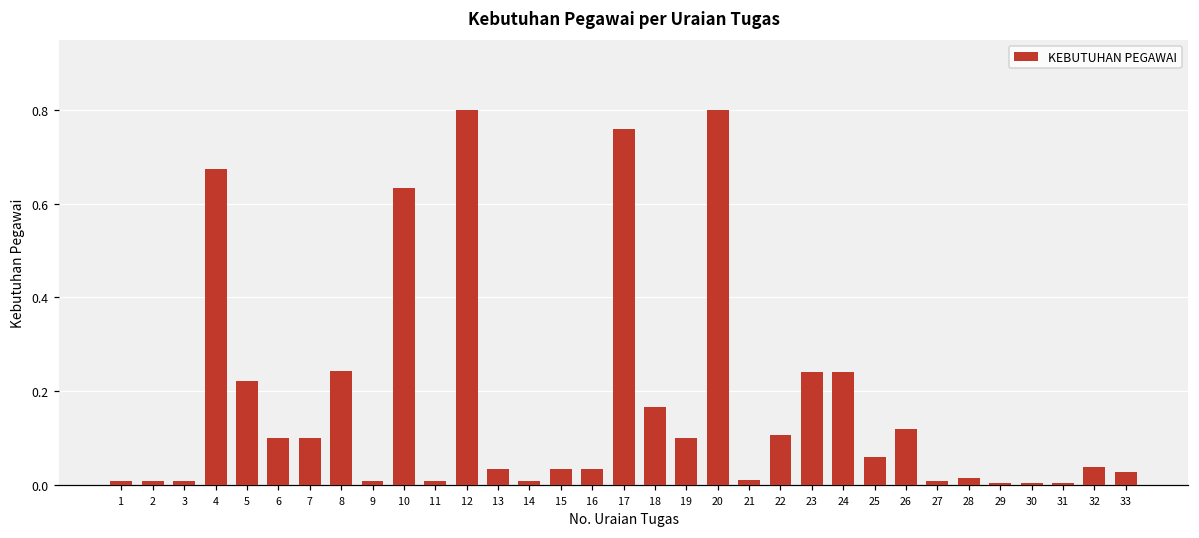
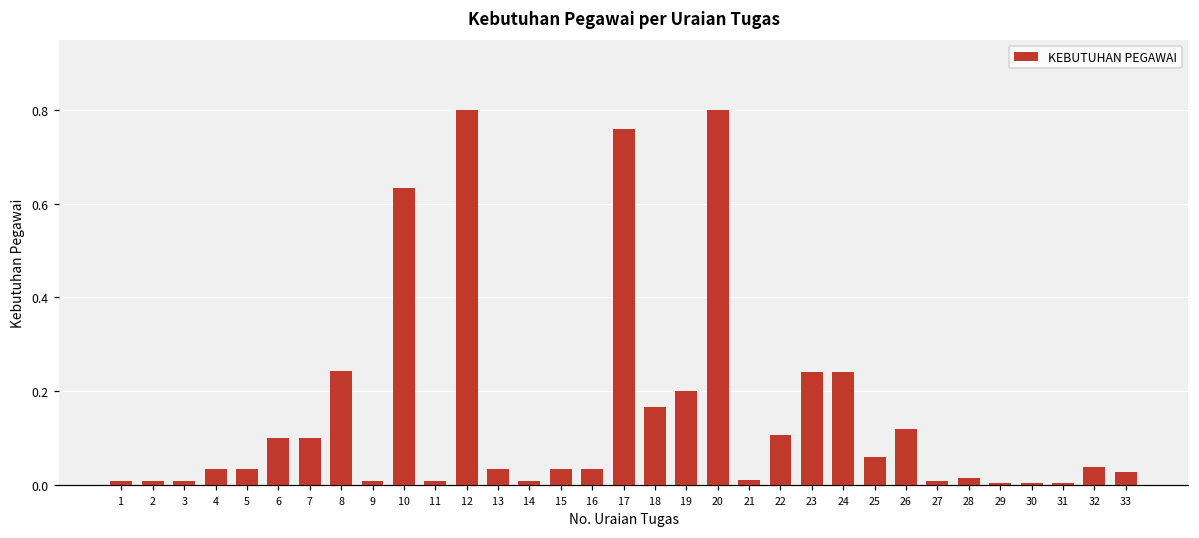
  {
    "1": 0.01,
    "2": 0.01,
    "3": 0.01,
-   "4": 0.67,
-   "5": 0.22,
+   "4": 0.03,
+   "5": 0.03,
    "6": 0.10,
    "7": 0.10,
    "8": 0.24,
    "9": 0.01,
    "10": 0.63,
    "11": 0.01,
    "12": 0.80,
    "13": 0.03,
    "14": 0.01,
    "15": 0.03,
    "16": 0.03,
    "17": 0.76,
    "18": 0.17,
-   "19": 0.1,
+   "19": 0.2,
    "20": 0.80,
    "21": 0.01,
    "22": 0.11,
    "23": 0.24,
    "24": 0.24,
    "25": 0.06,
    "26": 0.12,
    "27": 0.01,
    "28": 0.02,
    "32": 0.04,
    "33": 0.03
  }
